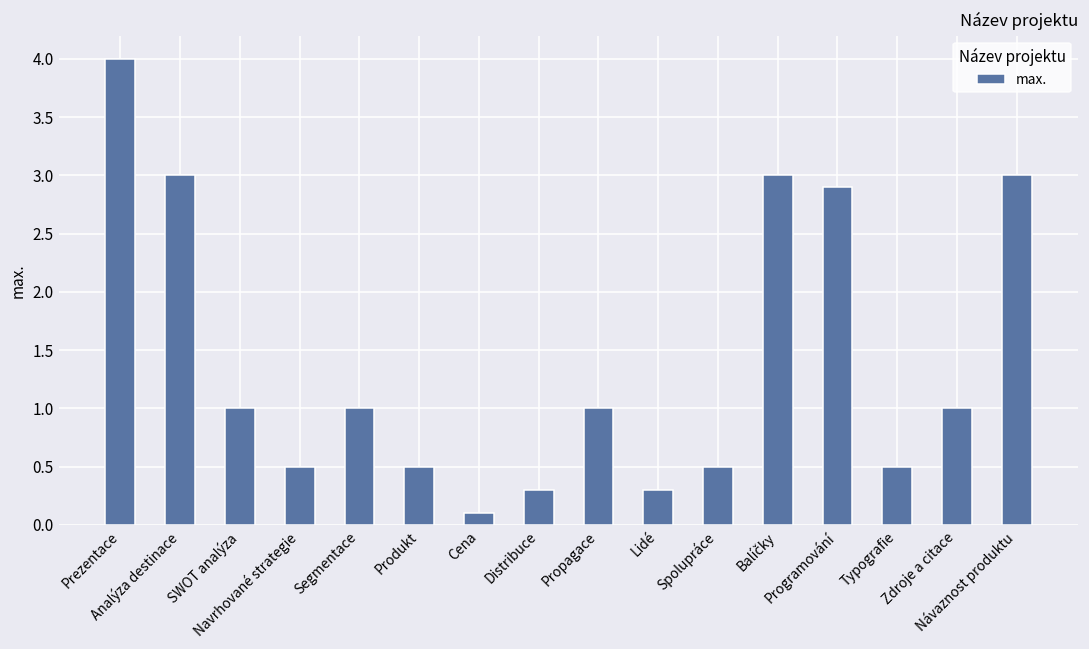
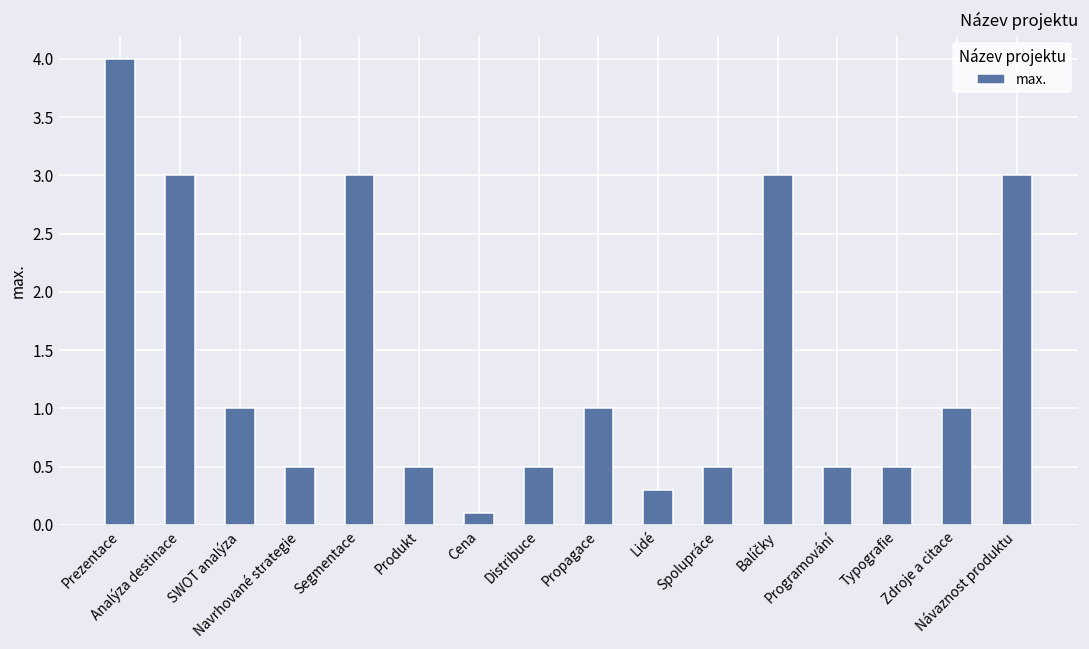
  {
    "Prezentace": 4.0,
    "Analýza destinace": 3.0,
    "SWOT analýza": 1.0,
    "Navrhované strategie": 0.5,
-   "Segmentace": 1,
+   "Segmentace": 3,
    "Produkt": 0.5,
    "Cena": 0.1,
-   "Distribuce": 0.3,
+   "Distribuce": 0.5,
    "Propagace": 1.0,
    "Lidé": 0.3,
    "Spolupráce": 0.5,
    "Balíčky": 3.0,
-   "Programování": 2.9,
+   "Programování": 0.5,
    "Typografie": 0.5,
    "Zdroje a citace": 1.0,
    "Návaznost produktu": 3.0
  }
